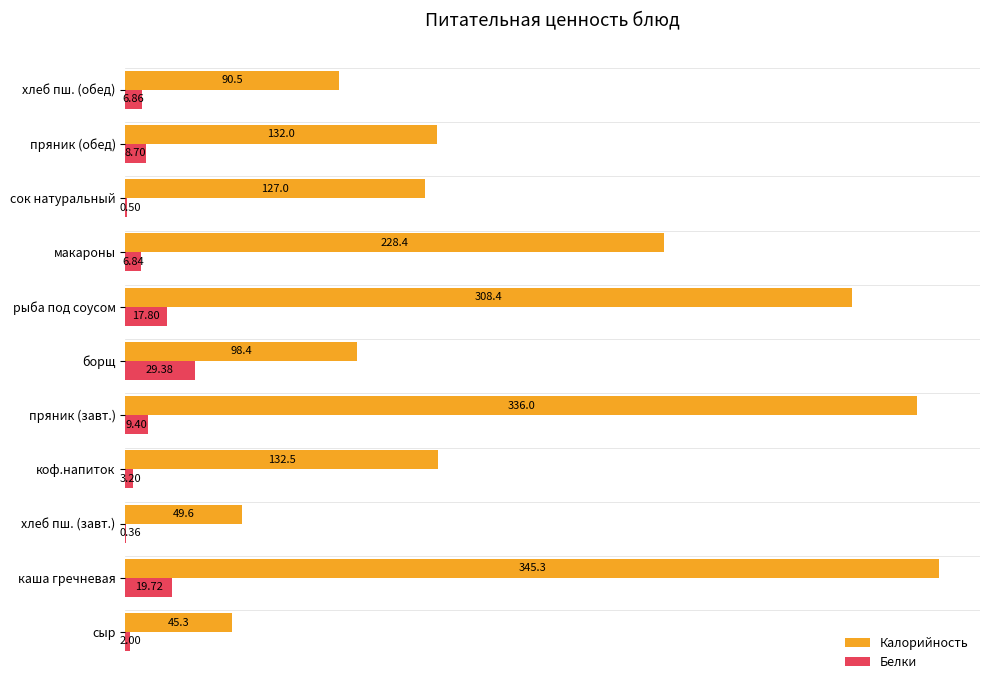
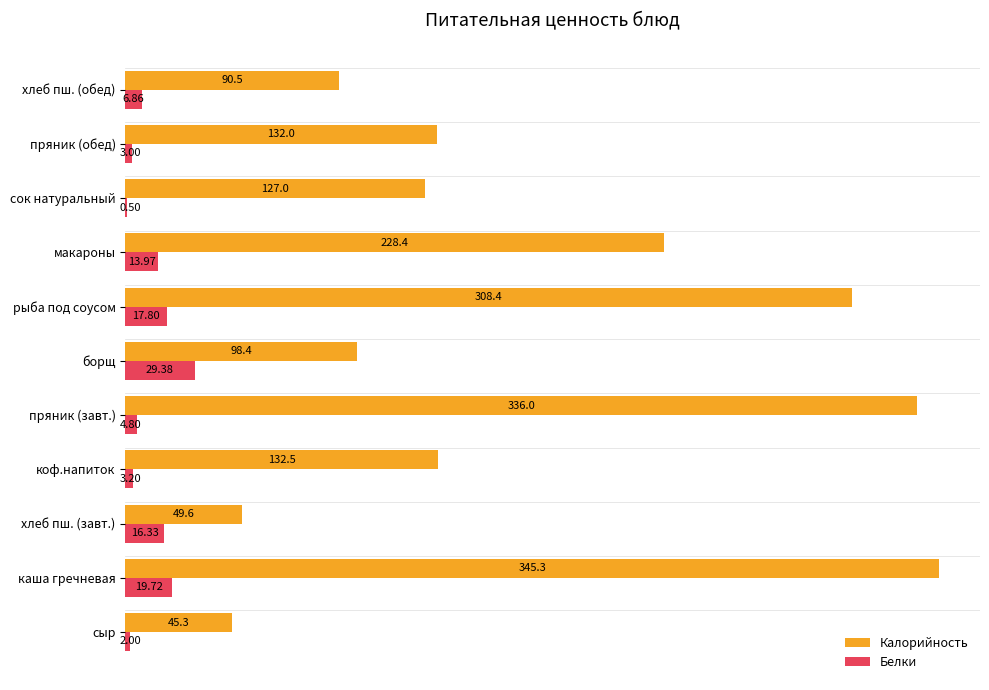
  {
    "Калорийность": {
      "хлеб пш. (обед)": 90.5,
      "пряник (обед)": 132.0,
      "сок натуральный": 127.0,
      "макароны": 228.4,
      "рыба под соусом": 308.4,
      "борщ": 98.4,
      "пряник (завт.)": 336.0,
      "коф.напиток": 132.5,
      "хлеб пш. (завт.)": 49.6,
      "каша гречневая": 345.3,
      "сыр": 45.3
    },
    "Белки": {
      "хлеб пш. (обед)": 6.86,
-     "пряник (обед)": 8.70,
+     "пряник (обед)": 3.00,
      "сок натуральный": 0.50,
-     "макароны": 6.84,
+     "макароны": 13.97,
      "рыба под соусом": 17.80,
      "борщ": 29.38,
-     "пряник (завт.)": 9.40,
+     "пряник (завт.)": 4.80,
      "коф.напиток": 3.20,
-     "хлеб пш. (завт.)": 0.36,
+     "хлеб пш. (завт.)": 16.33,
      "каша гречневая": 19.72,
      "сыр": 2.00
    }
  }
